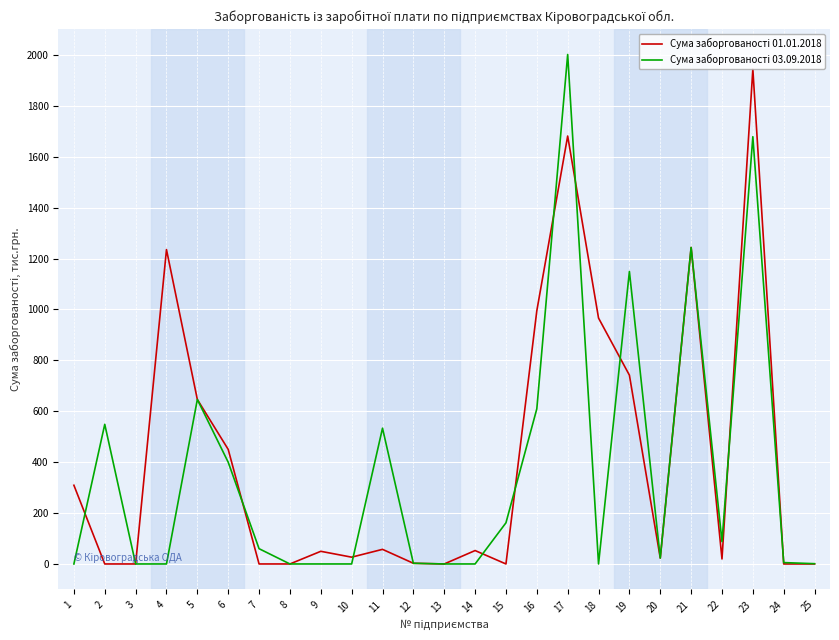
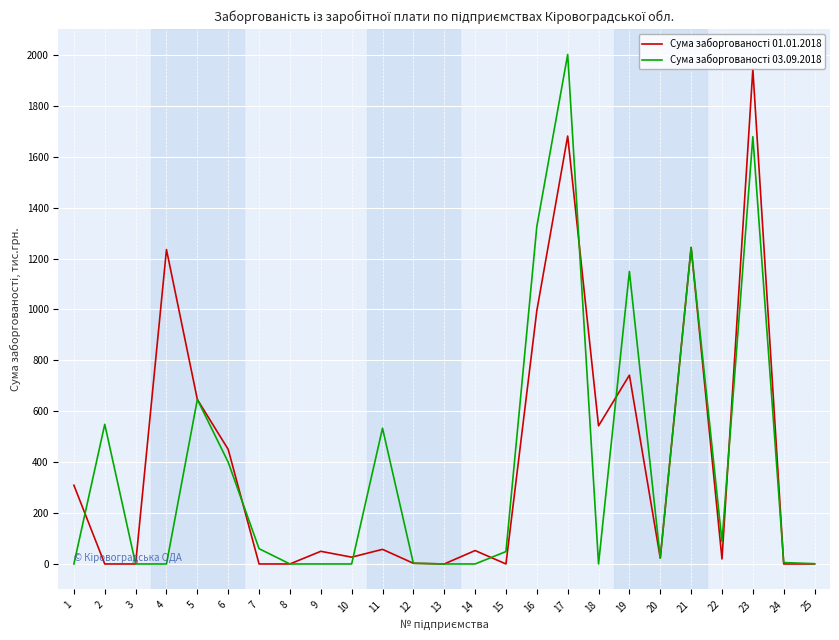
  {
    "Сума заборгованості 01.01.2018": {
      "1": 310,
      "2": 0,
      "4": 1240,
      "6": 450,
      "7": 0,
      "9": 50,
      "10": 30,
      "11": 60,
      "14": 50,
      "15": 0,
      "16": 990,
      "17": 1680,
-     "18": 970,
+     "18": 540,
      "19": 740,
      "22": 20,
      "23": 1940
    },
    "Сума заборгованості 03.09.2018": {
      "1": 0,
      "2": 550,
      "4": 0,
      "6": 400,
      "7": 60,
      "9": 0,
      "10": 0,
      "11": 530,
      "14": 0,
-     "15": 160,
-     "16": 610,
+     "15": 50,
+     "16": 1330,
      "17": 2000,
      "18": 0,
      "19": 1150,
      "22": 90,
      "23": 1680
    }
  }
